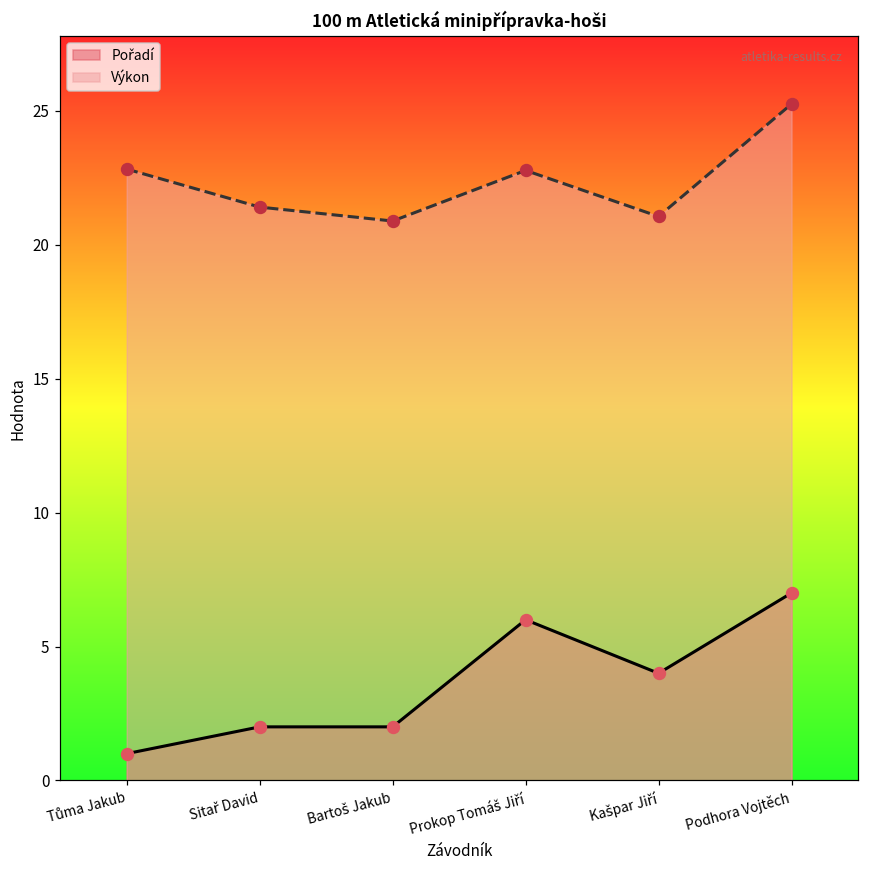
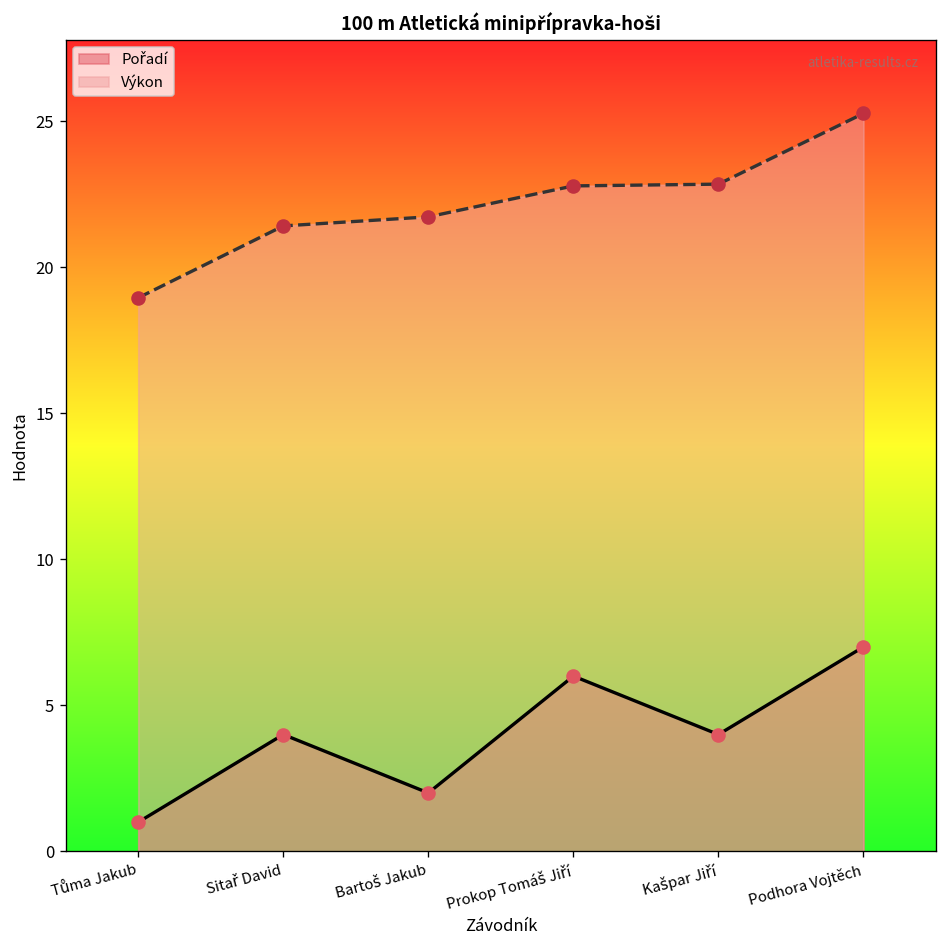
  {
    "Pořadí": {
      "Tůma Jakub": 1,
-     "Sitař David": 2,
+     "Sitař David": 4,
      "Bartoš Jakub": 2,
      "Prokop Tomáš Jiří": 6,
      "Kašpar Jiří": 4,
      "Podhora Vojtěch": 7
    },
    "Výkon": {
-     "Tůma Jakub": 22.8,
+     "Tůma Jakub": 19.0,
      "Sitař David": 21.4,
-     "Bartoš Jakub": 20.9,
+     "Bartoš Jakub": 21.7,
      "Prokop Tomáš Jiří": 22.8,
-     "Kašpar Jiří": 21.1,
+     "Kašpar Jiří": 22.8,
      "Podhora Vojtěch": 25.3
    }
  }
